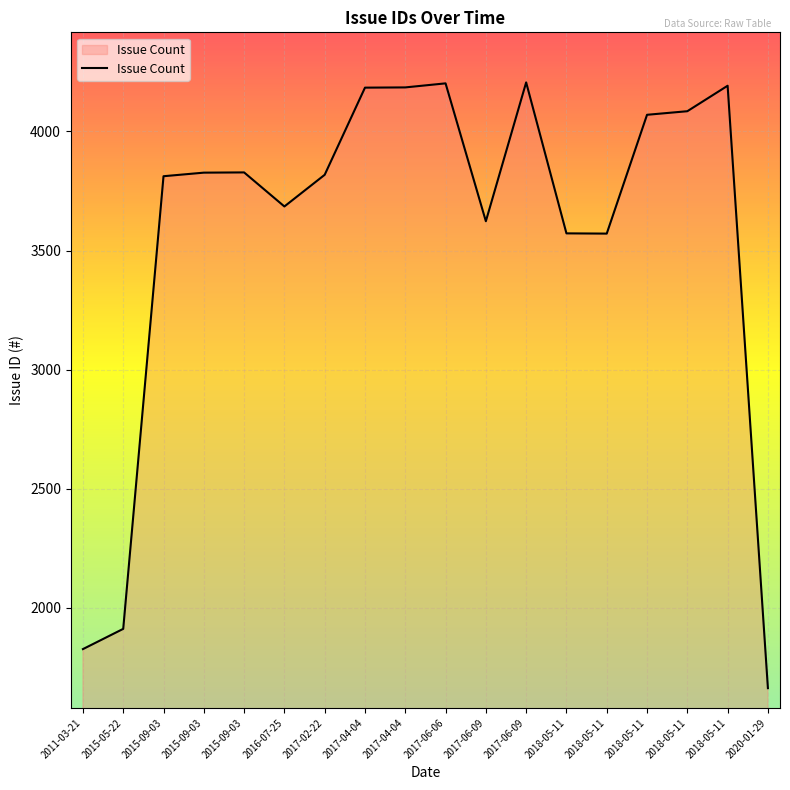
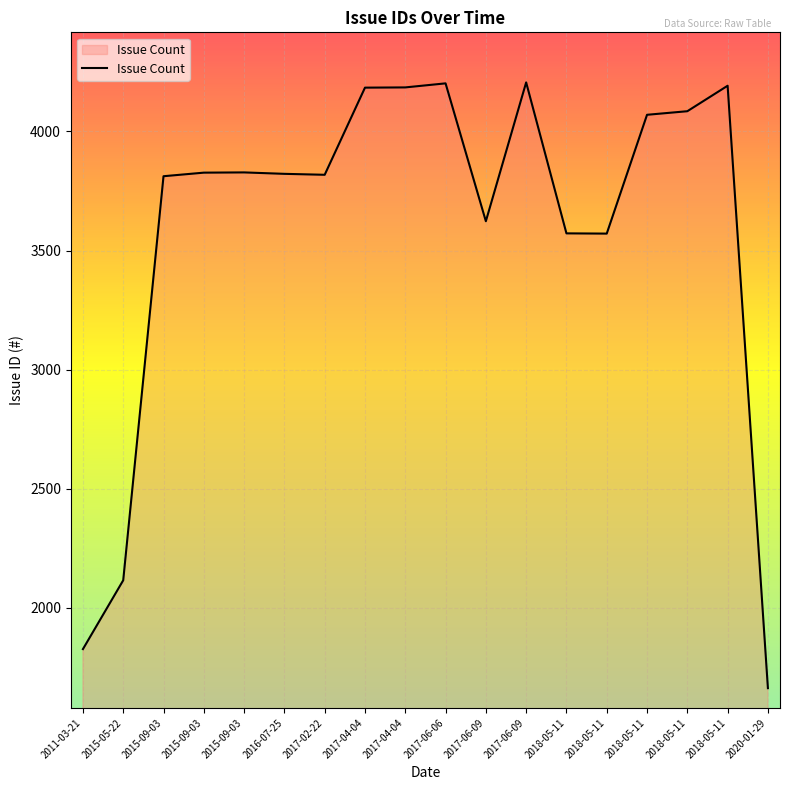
  {
    "2011-03-21": 1830,
-   "2015-05-22": 1910,
-   "2016-07-25": 3690,
+   "2015-05-22": 2120,
+   "2016-07-25": 3820,
    "2017-02-22": 3820,
    "2017-06-06": 4200,
    "2020-01-29": 1660
  }
